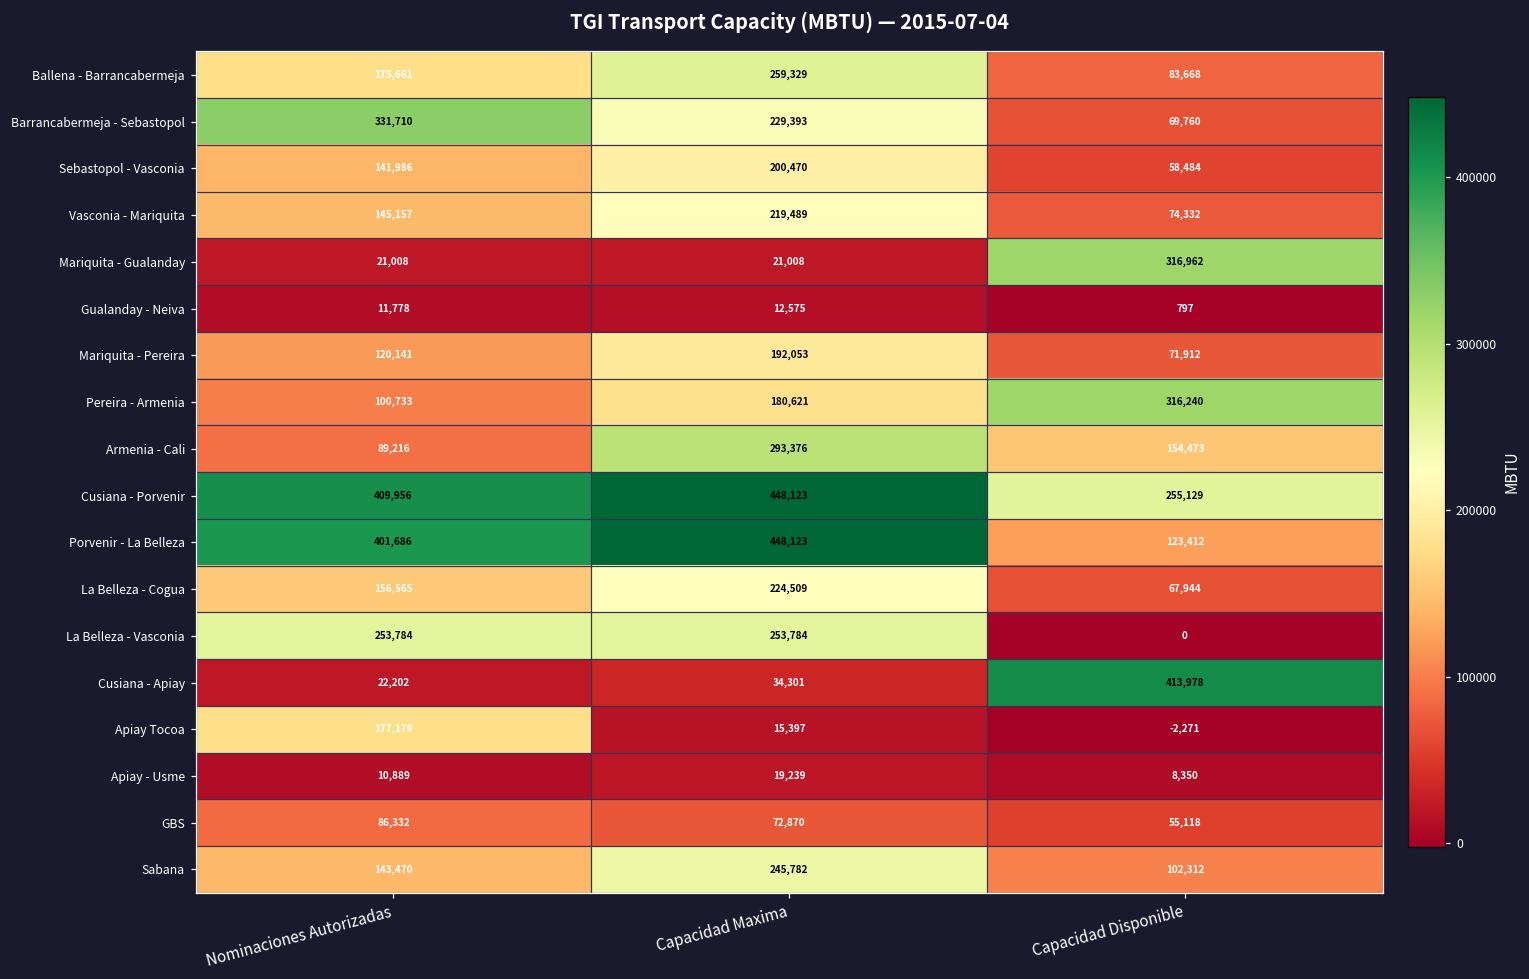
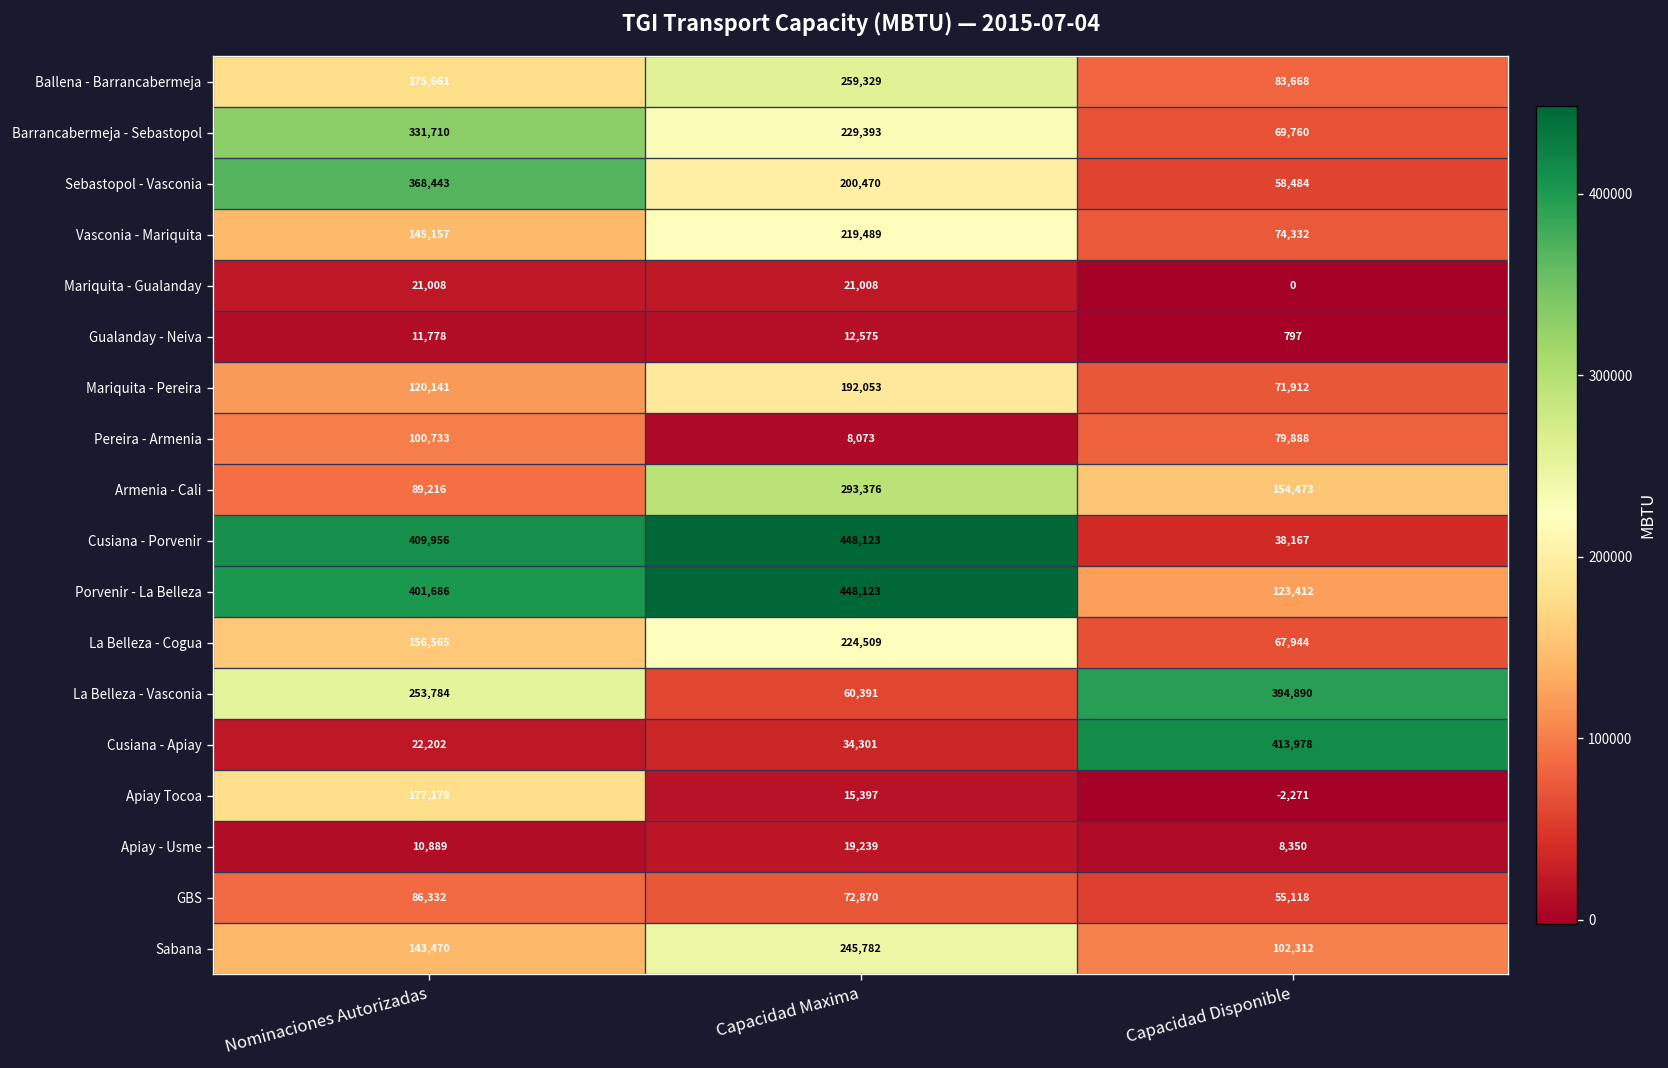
  {
    "Ballena - Barrancabermeja": {
      "Nominaciones Autorizadas": "175,661",
      "Capacidad Maxima": "259,329",
      "Capacidad Disponible": "83,668"
    },
    "Barrancabermeja - Sebastopol": {
      "Nominaciones Autorizadas": "331,710",
      "Capacidad Maxima": "229,393",
      "Capacidad Disponible": "69,760"
    },
    "Sebastopol - Vasconia": {
-     "Nominaciones Autorizadas": "141,986",
+     "Nominaciones Autorizadas": "368,443",
      "Capacidad Maxima": "200,470",
      "Capacidad Disponible": "58,484"
    },
    "Vasconia - Mariquita": {
      "Nominaciones Autorizadas": "145,157",
      "Capacidad Maxima": "219,489",
      "Capacidad Disponible": "74,332"
    },
    "Mariquita - Gualanday": {
      "Nominaciones Autorizadas": "21,008",
      "Capacidad Maxima": "21,008",
-     "Capacidad Disponible": "316,962"
+     "Capacidad Disponible": "0"
    },
    "Gualanday - Neiva": {
      "Nominaciones Autorizadas": "11,778",
      "Capacidad Maxima": "12,575",
      "Capacidad Disponible": "797"
    },
    "Mariquita - Pereira": {
      "Nominaciones Autorizadas": "120,141",
      "Capacidad Maxima": "192,053",
      "Capacidad Disponible": "71,912"
    },
    "Pereira - Armenia": {
      "Nominaciones Autorizadas": "100,733",
-     "Capacidad Maxima": "180,621",
-     "Capacidad Disponible": "316,240"
+     "Capacidad Maxima": "8,073",
+     "Capacidad Disponible": "79,888"
    },
    "Armenia - Cali": {
      "Nominaciones Autorizadas": "89,216",
      "Capacidad Maxima": "293,376",
      "Capacidad Disponible": "154,473"
    },
    "Cusiana - Porvenir": {
      "Nominaciones Autorizadas": "409,956",
      "Capacidad Maxima": "448,123",
-     "Capacidad Disponible": "255,129"
+     "Capacidad Disponible": "38,167"
    },
    "Porvenir - La Belleza": {
      "Nominaciones Autorizadas": "401,686",
      "Capacidad Maxima": "448,123",
      "Capacidad Disponible": "123,412"
    },
    "La Belleza - Cogua": {
      "Nominaciones Autorizadas": "156,565",
      "Capacidad Maxima": "224,509",
      "Capacidad Disponible": "67,944"
    },
    "La Belleza - Vasconia": {
      "Nominaciones Autorizadas": "253,784",
-     "Capacidad Maxima": "253,784",
-     "Capacidad Disponible": "0"
+     "Capacidad Maxima": "60,391",
+     "Capacidad Disponible": "394,890"
    },
    "Cusiana - Apiay": {
      "Nominaciones Autorizadas": "22,202",
      "Capacidad Maxima": "34,301",
      "Capacidad Disponible": "413,978"
    },
    "Apiay Tocoa": {
      "Nominaciones Autorizadas": "177,179",
      "Capacidad Maxima": "15,397",
      "Capacidad Disponible": "-2,271"
    },
    "Apiay - Usme": {
      "Nominaciones Autorizadas": "10,889",
      "Capacidad Maxima": "19,239",
      "Capacidad Disponible": "8,350"
    },
    "GBS": {
      "Nominaciones Autorizadas": "86,332",
      "Capacidad Maxima": "72,870",
      "Capacidad Disponible": "55,118"
    },
    "Sabana": {
      "Nominaciones Autorizadas": "143,470",
      "Capacidad Maxima": "245,782",
      "Capacidad Disponible": "102,312"
    }
  }
